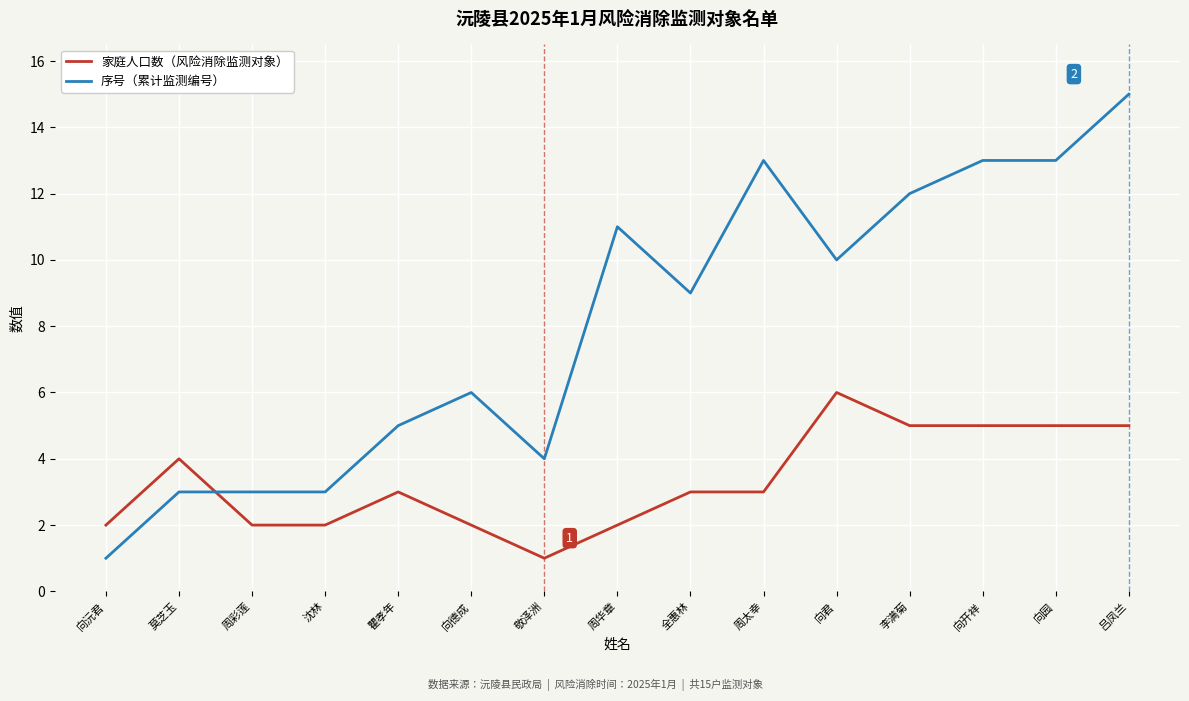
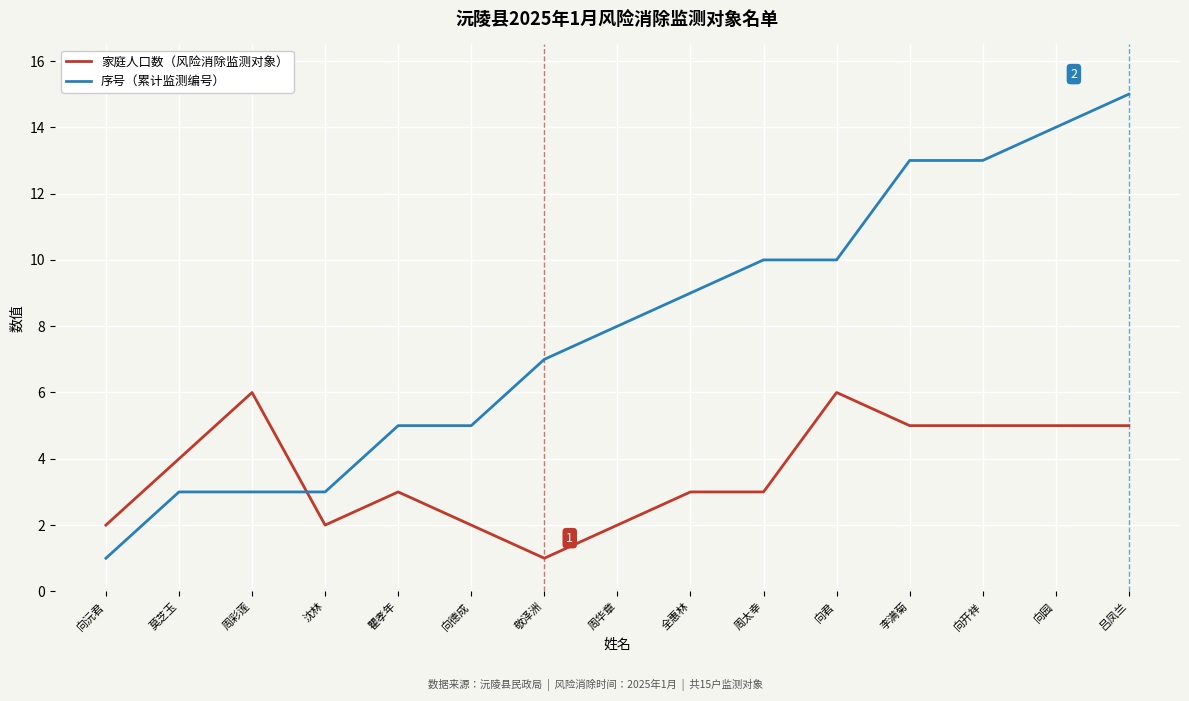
  {
    "家庭人口数（风险消除监测对象）": {
      "向沅君": 2,
      "莫芝玉": 4,
-     "周彩莲": 2,
+     "周彩莲": 6,
      "沈林": 2,
      "瞿孝年": 3,
      "向德成": 2,
      "周华章": 2,
      "全惠林": 3,
      "周太幸": 3,
      "向君": 6,
      "李满菊": 5,
      "向开祥": 5,
      "向园": 5,
      "吕凤兰": 5
    },
    "序号（累计监测编号）": {
      "向沅君": 1,
      "莫芝玉": 3,
      "周彩莲": 3,
      "沈林": 3,
      "瞿孝年": 5,
-     "向德成": 6,
-     "敬泽洲": 4,
-     "周华章": 11,
+     "向德成": 5,
+     "敬泽洲": 7,
+     "周华章": 8,
      "全惠林": 9,
-     "周太幸": 13,
+     "周太幸": 10,
      "向君": 10,
-     "李满菊": 12,
+     "李满菊": 13,
      "向开祥": 13,
-     "向园": 13,
+     "向园": 14,
      "吕凤兰": 15
    }
  }
